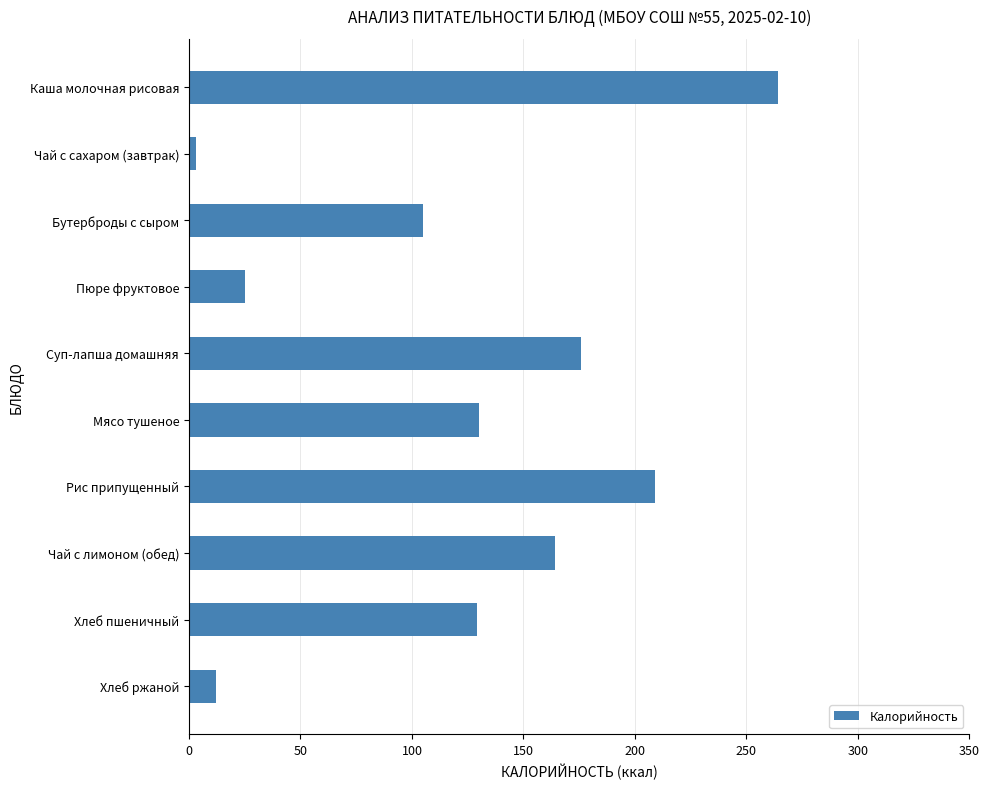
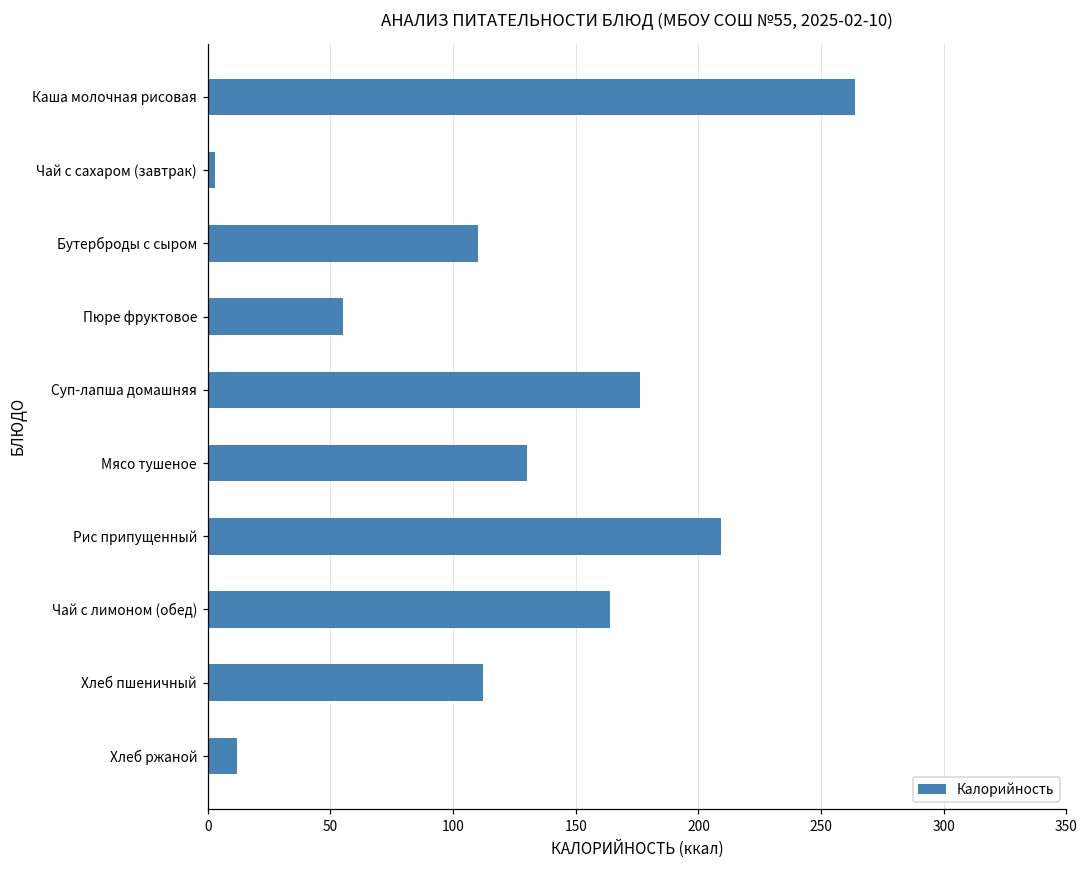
  {
    "Каша молочная рисовая": 264,
    "Чай с сахаром (завтрак)": 3,
-   "Бутерброды с сыром": 105,
-   "Пюре фруктовое": 25,
+   "Бутерброды с сыром": 110,
+   "Пюре фруктовое": 55,
    "Суп-лапша домашняя": 176,
    "Мясо тушеное": 130,
    "Рис припущенный": 209,
    "Чай с лимоном (обед)": 164,
-   "Хлеб пшеничный": 129,
+   "Хлеб пшеничный": 112,
    "Хлеб ржаной": 12
  }
